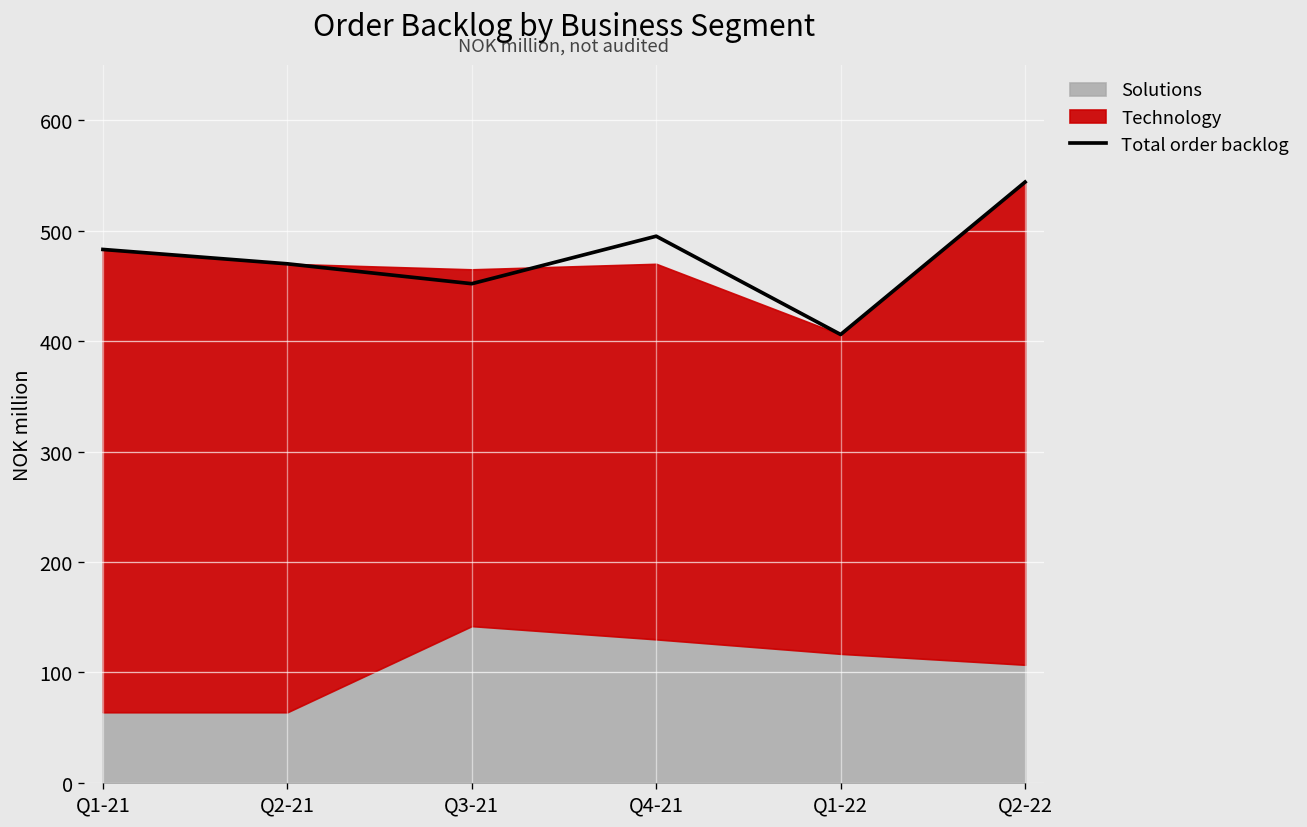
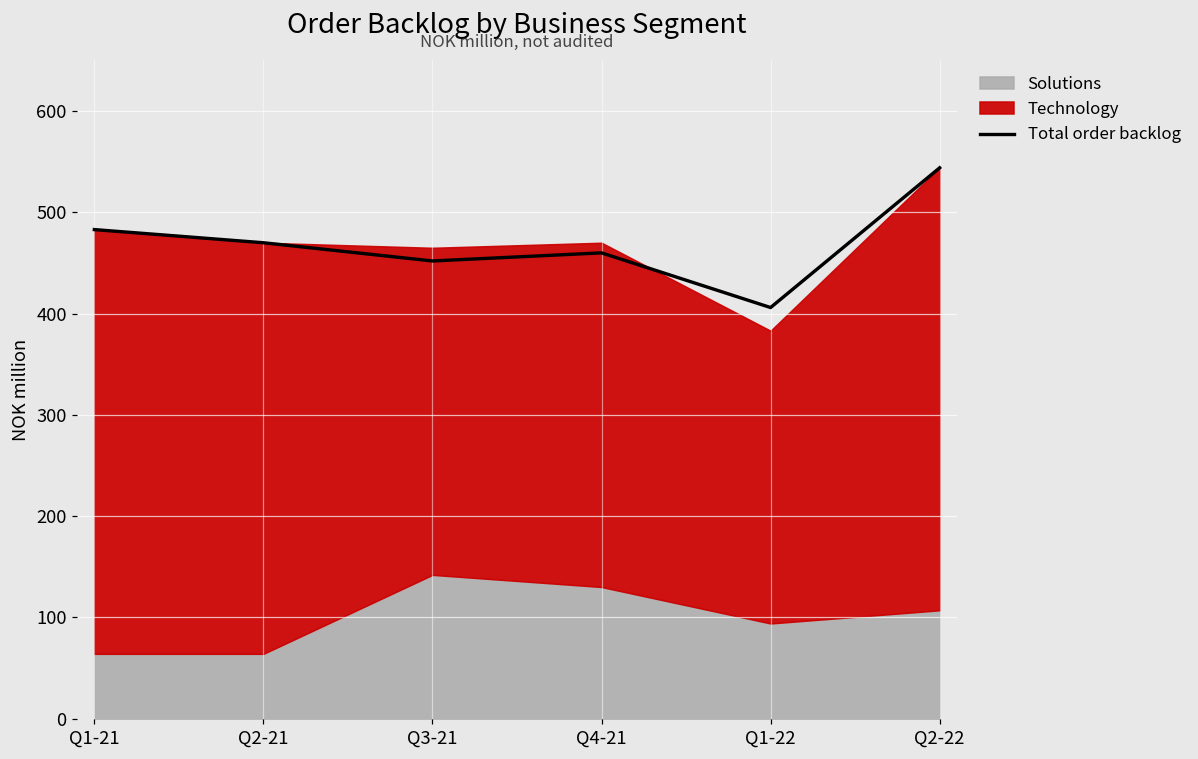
  {
    "Solutions": {
      "Q1-21": 60,
      "Q2-21": 60,
      "Q3-21": 140,
      "Q4-21": 130,
-     "Q1-22": 120,
+     "Q1-22": 90,
      "Q2-22": 110
    },
    "Total order backlog": {
      "Q3-21": 450,
-     "Q4-21": 500
+     "Q4-21": 460
    },
    "Technology": {
      "Q3-21": 320,
      "Q4-21": 340
    }
  }
